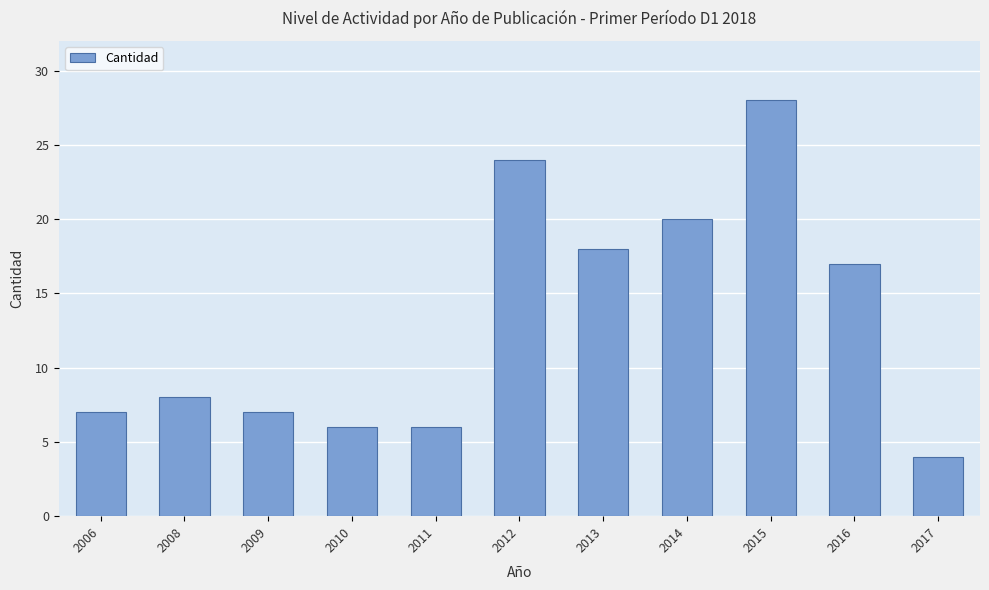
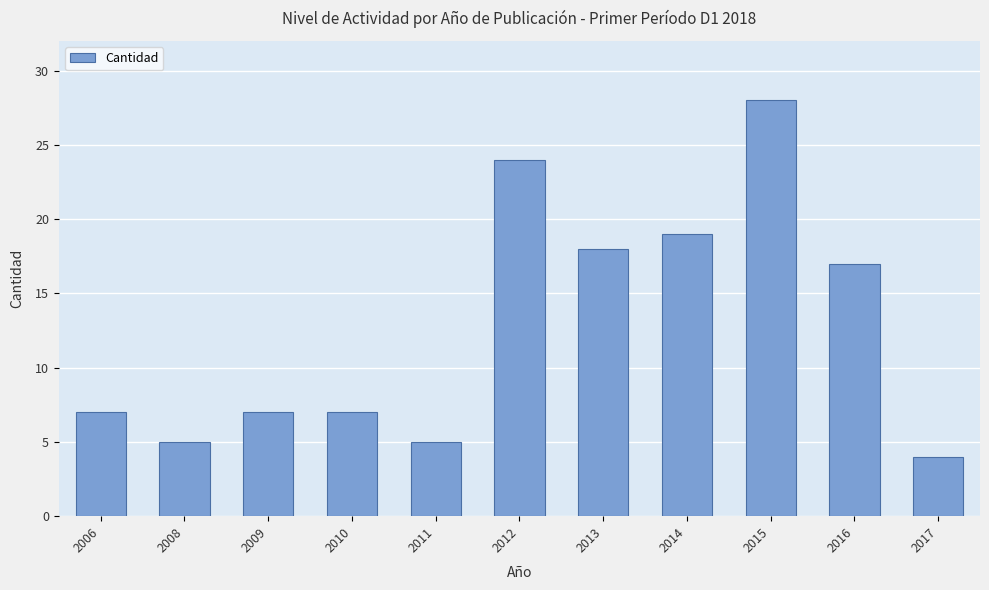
  {
    "2006": 7,
-   "2008": 8,
+   "2008": 5,
    "2009": 7,
-   "2010": 6,
-   "2011": 6,
+   "2010": 7,
+   "2011": 5,
    "2012": 24,
    "2013": 18,
-   "2014": 20,
+   "2014": 19,
    "2015": 28,
    "2016": 17,
    "2017": 4
  }
